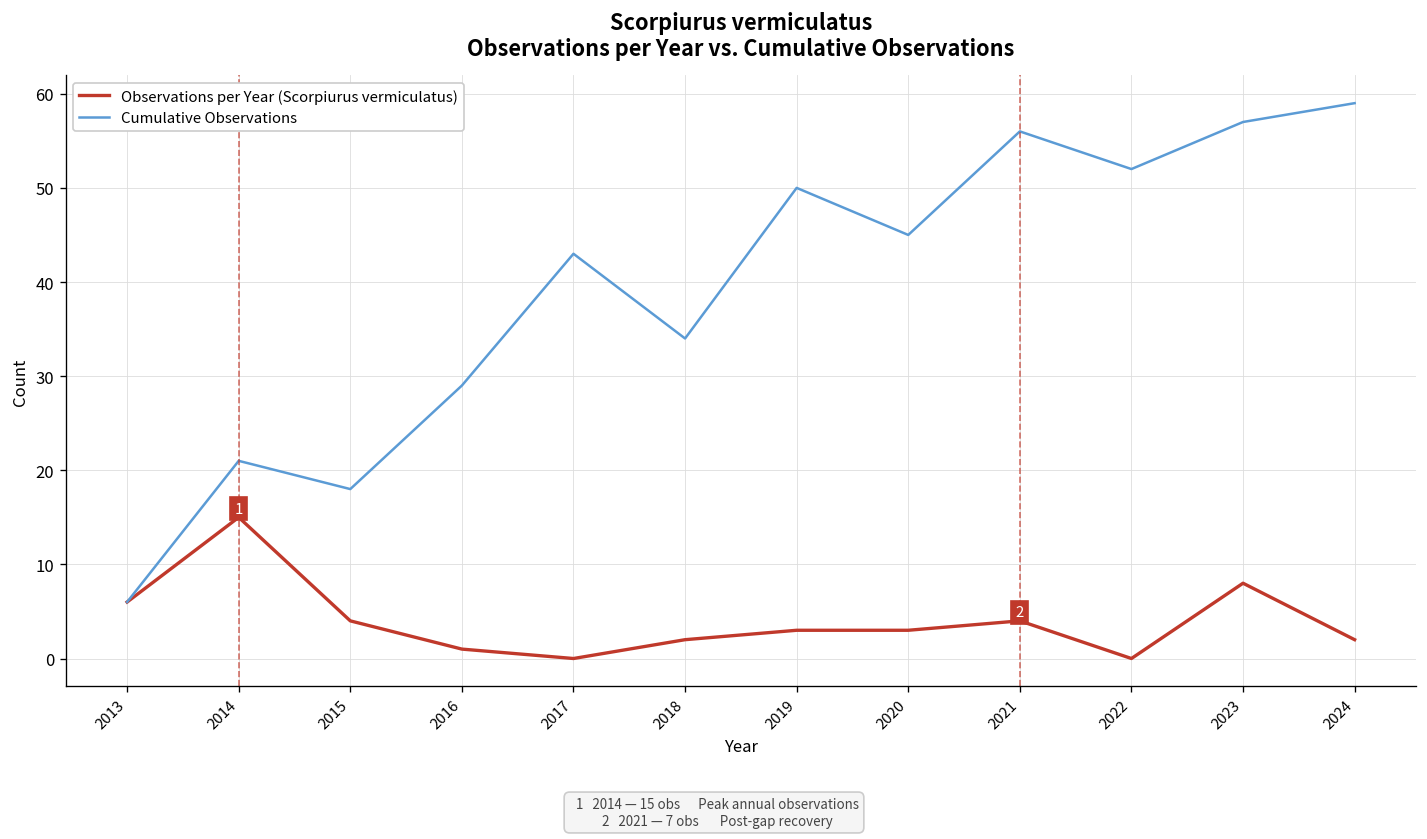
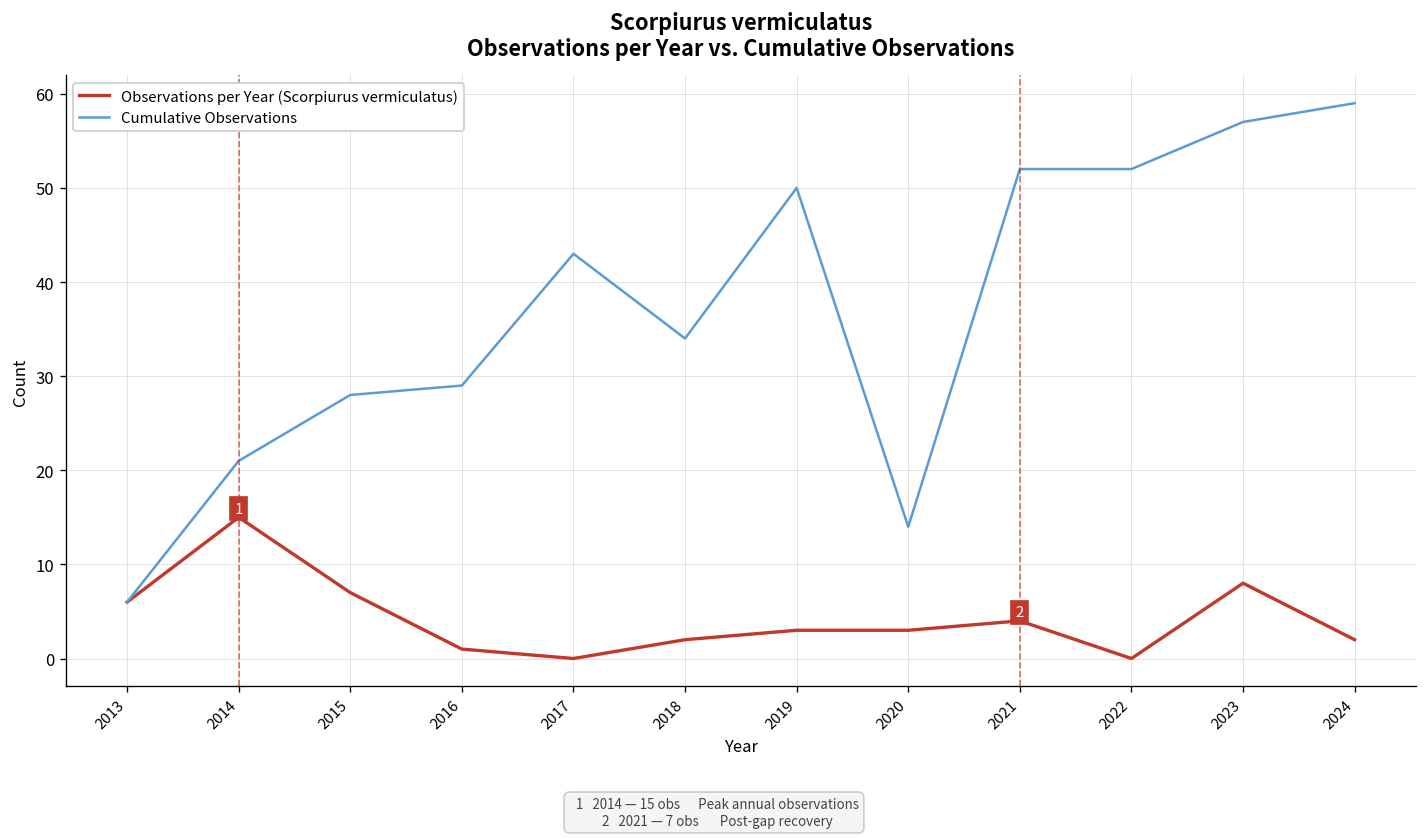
  {
    "Observations per Year (Scorpiurus vermiculatus)": {
-     "2015": 4,
+     "2015": 7,
      "2016": 1,
      "2017": 0,
      "2018": 2,
      "2019": 3,
      "2020": 3,
      "2022": 0,
      "2023": 8,
      "2024": 2
    },
    "Cumulative Observations": {
      "2014": 21,
-     "2015": 18,
+     "2015": 28,
      "2016": 29,
      "2017": 43,
      "2018": 34,
      "2019": 50,
-     "2020": 45,
-     "2021": 56,
+     "2020": 14,
+     "2021": 52,
      "2022": 52,
      "2023": 57,
      "2024": 59
    }
  }
